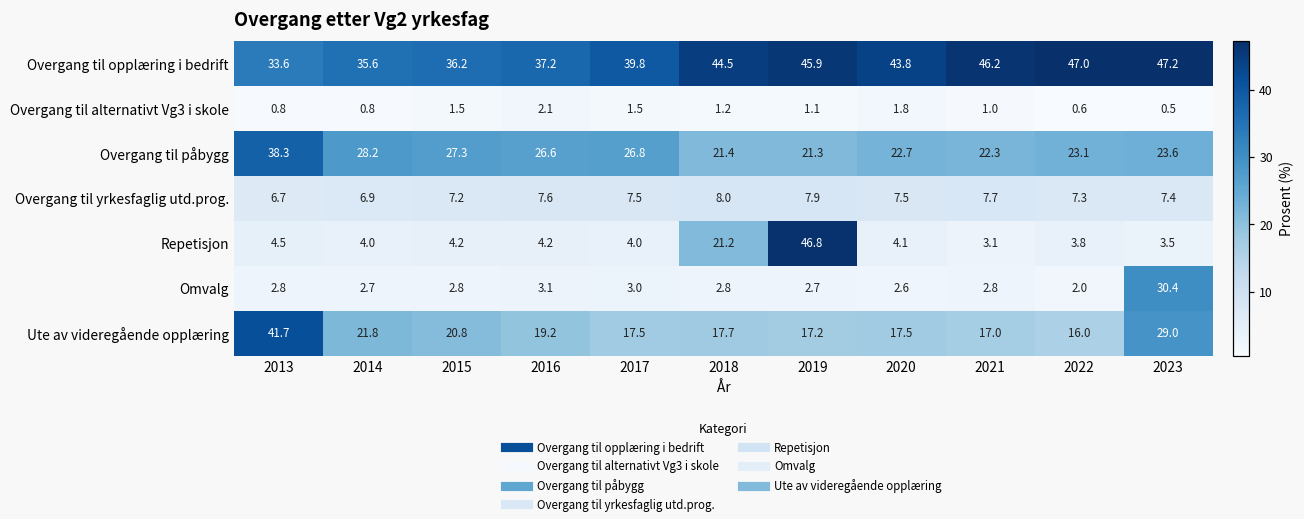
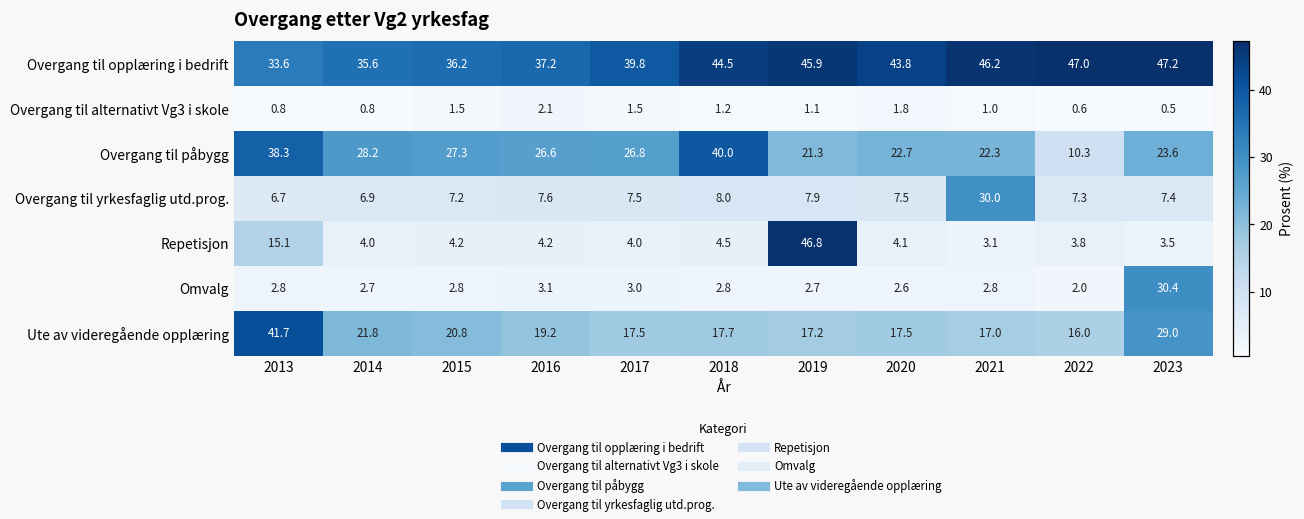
  {
    "Overgang til opplæring i bedrift": {
      "2013": 33.6,
      "2014": 35.6,
      "2015": 36.2,
      "2016": 37.2,
      "2017": 39.8,
      "2018": 44.5,
      "2019": 45.9,
      "2020": 43.8,
      "2021": 46.2,
      "2022": 47.0,
      "2023": 47.2
    },
    "Overgang til alternativt Vg3 i skole": {
      "2013": 0.8,
      "2014": 0.8,
      "2015": 1.5,
      "2016": 2.1,
      "2017": 1.5,
      "2018": 1.2,
      "2019": 1.1,
      "2020": 1.8,
      "2021": 1.0,
      "2022": 0.6,
      "2023": 0.5
    },
    "Overgang til påbygg": {
      "2013": 38.3,
      "2014": 28.2,
      "2015": 27.3,
      "2016": 26.6,
      "2017": 26.8,
-     "2018": 21.4,
+     "2018": 40.0,
      "2019": 21.3,
      "2020": 22.7,
      "2021": 22.3,
-     "2022": 23.1,
+     "2022": 10.3,
      "2023": 23.6
    },
    "Overgang til yrkesfaglig utd.prog.": {
      "2013": 6.7,
      "2014": 6.9,
      "2015": 7.2,
      "2016": 7.6,
      "2017": 7.5,
      "2018": 8.0,
      "2019": 7.9,
      "2020": 7.5,
-     "2021": 7.7,
+     "2021": 30.0,
      "2022": 7.3,
      "2023": 7.4
    },
    "Repetisjon": {
-     "2013": 4.5,
+     "2013": 15.1,
      "2014": 4.0,
      "2015": 4.2,
      "2016": 4.2,
      "2017": 4.0,
-     "2018": 21.2,
+     "2018": 4.5,
      "2019": 46.8,
      "2020": 4.1,
      "2021": 3.1,
      "2022": 3.8,
      "2023": 3.5
    },
    "Omvalg": {
      "2013": 2.8,
      "2014": 2.7,
      "2015": 2.8,
      "2016": 3.1,
      "2017": 3.0,
      "2018": 2.8,
      "2019": 2.7,
      "2020": 2.6,
      "2021": 2.8,
      "2022": 2.0,
      "2023": 30.4
    },
    "Ute av videregående opplæring": {
      "2013": 41.7,
      "2014": 21.8,
      "2015": 20.8,
      "2016": 19.2,
      "2017": 17.5,
      "2018": 17.7,
      "2019": 17.2,
      "2020": 17.5,
      "2021": 17.0,
      "2022": 16.0,
      "2023": 29.0
    }
  }
